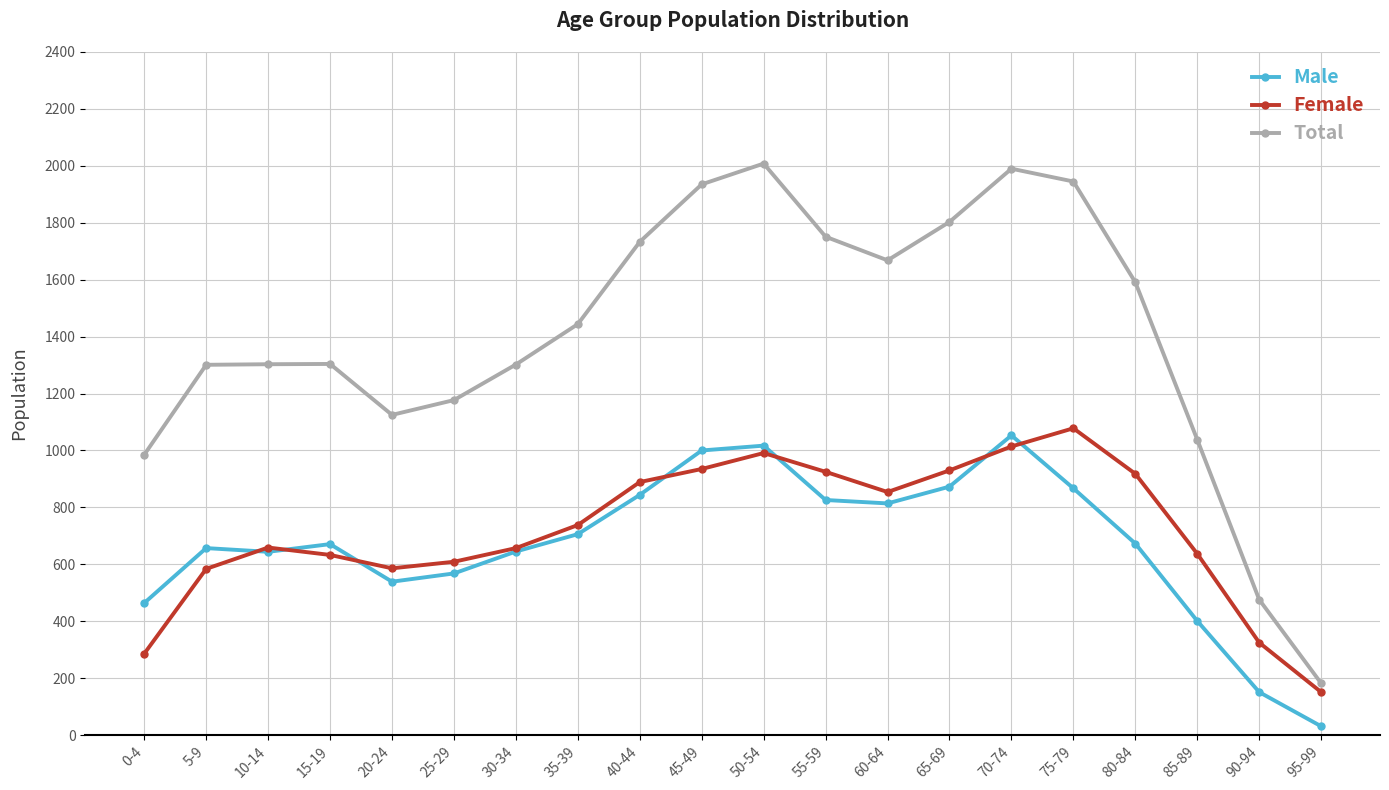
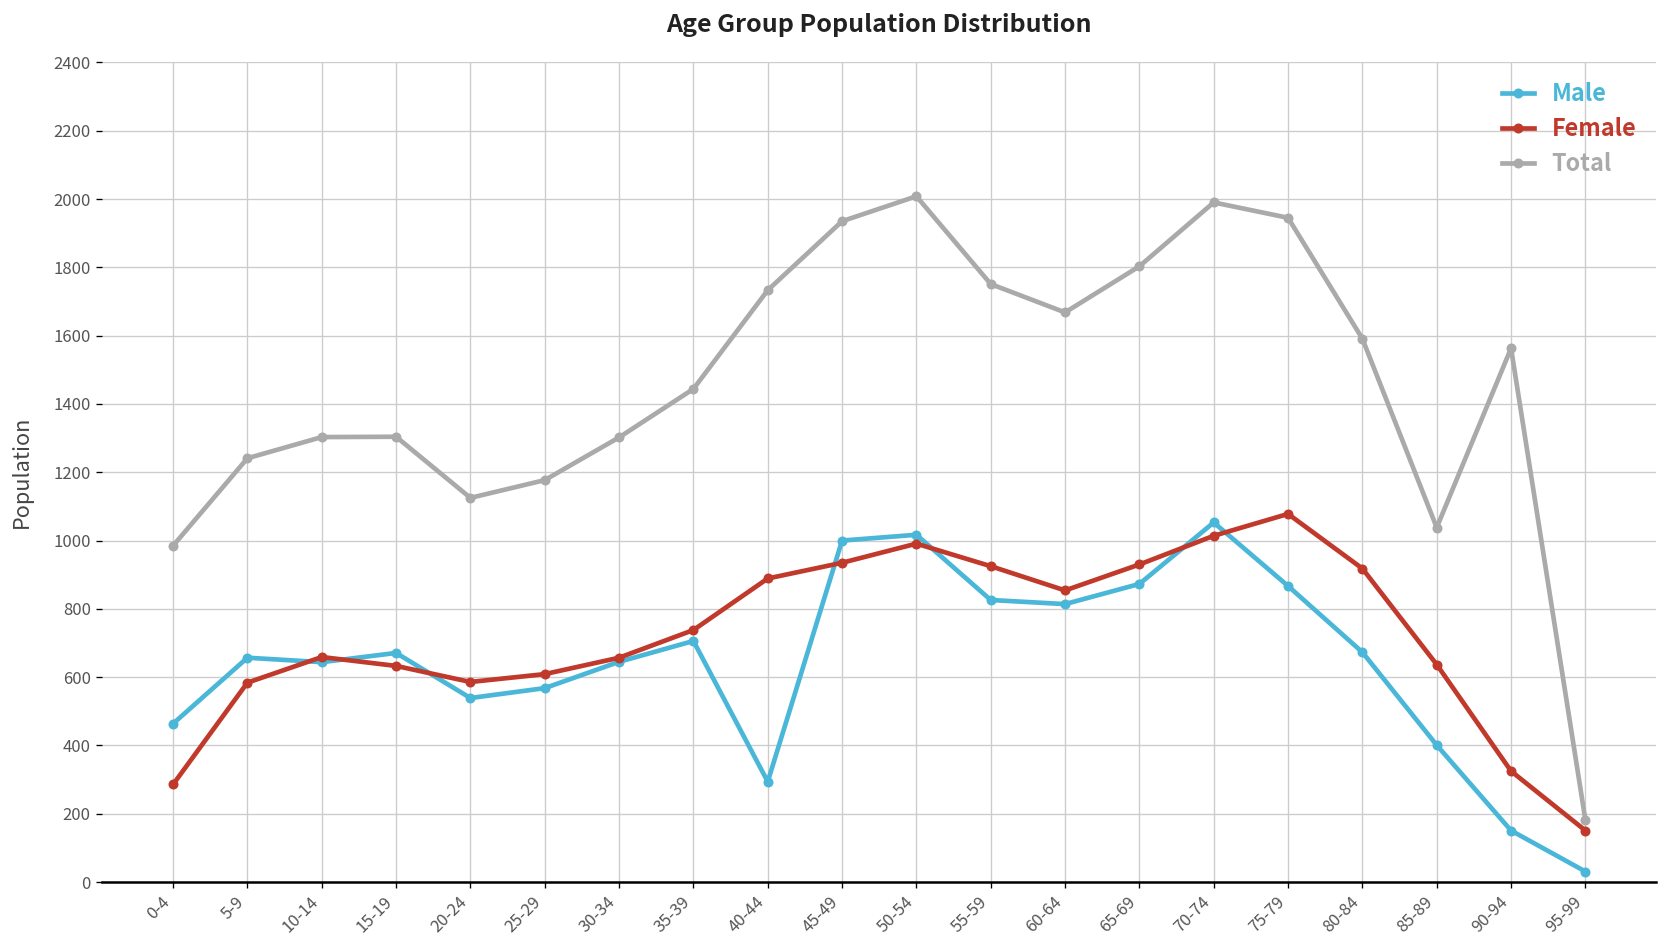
  {
    "Male": {
      "0-4": 460,
      "5-9": 660,
      "10-14": 640,
      "15-19": 670,
      "20-24": 540,
      "25-29": 570,
      "30-34": 650,
      "35-39": 710,
-     "40-44": 840,
+     "40-44": 290,
      "45-49": 1000,
      "50-54": 1020,
      "55-59": 830,
      "60-64": 810,
      "65-69": 870,
      "70-74": 1050,
      "75-79": 870,
      "80-84": 670,
      "85-89": 400,
      "90-94": 150,
      "95-99": 30
    },
    "Female": {
      "0-4": 290,
      "5-9": 580,
      "10-14": 660,
      "15-19": 630,
      "20-24": 590,
      "25-29": 610,
      "30-34": 660,
      "35-39": 740,
      "40-44": 890,
      "45-49": 940,
      "50-54": 990,
      "55-59": 930,
      "60-64": 850,
      "65-69": 930,
      "70-74": 1010,
      "75-79": 1080,
      "80-84": 920,
      "85-89": 640,
      "90-94": 330,
      "95-99": 150
    },
    "Total": {
      "0-4": 990,
-     "5-9": 1300,
+     "5-9": 1240,
      "10-14": 1300,
      "15-19": 1300,
      "20-24": 1130,
      "25-29": 1180,
      "30-34": 1300,
      "35-39": 1440,
      "40-44": 1730,
      "45-49": 1940,
      "50-54": 2010,
      "55-59": 1750,
      "60-64": 1670,
      "65-69": 1800,
      "70-74": 1990,
      "75-79": 1950,
      "80-84": 1590,
      "85-89": 1040,
-     "90-94": 480,
+     "90-94": 1560,
      "95-99": 180
    }
  }
